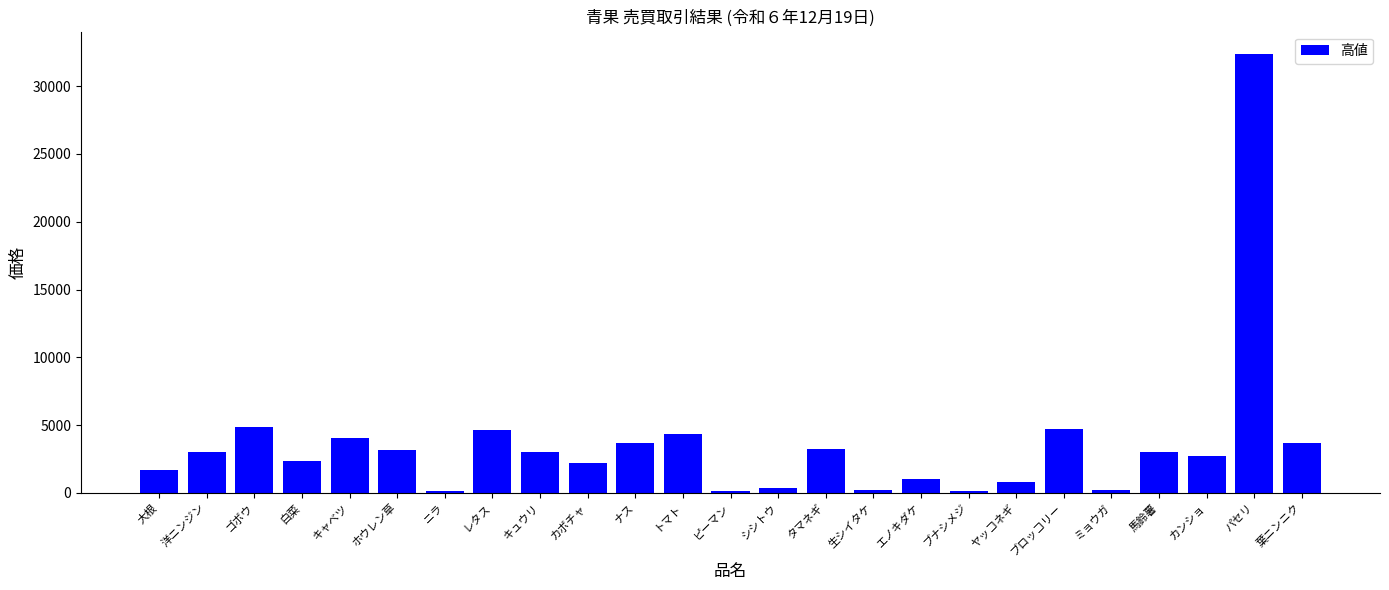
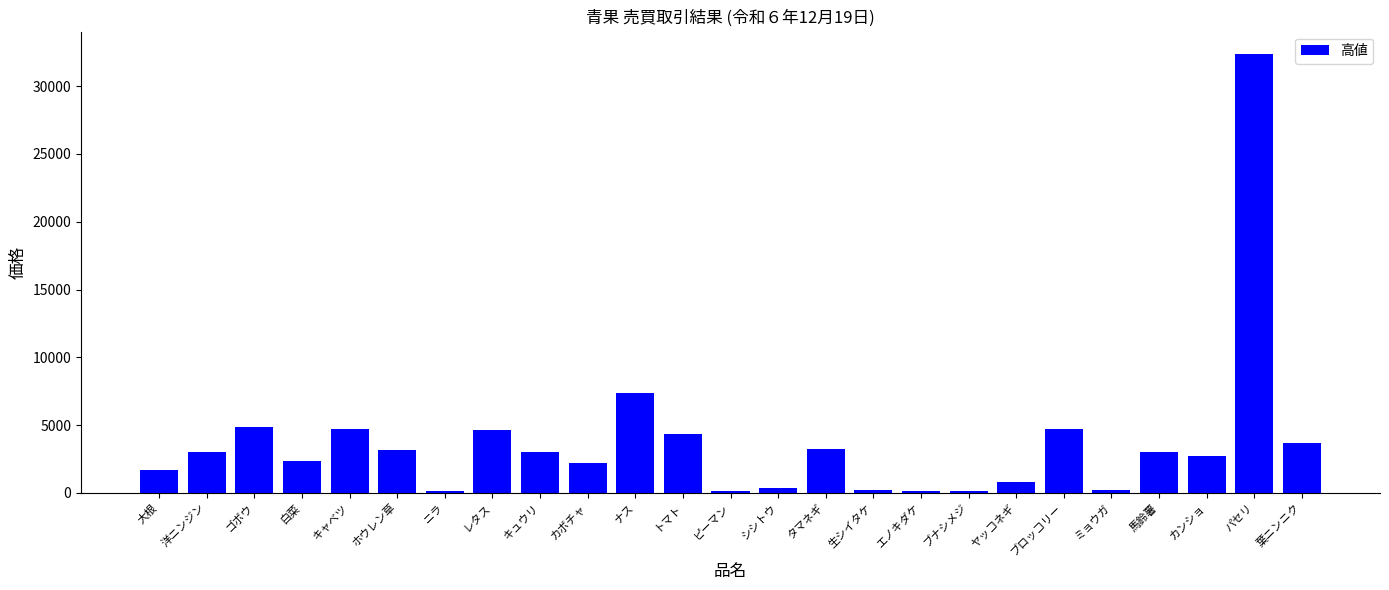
  {
    "大根": 1700,
    "洋ニンジン": 3000,
    "ゴボウ": 4900,
    "白菜": 2400,
-   "キャベツ": 4100,
+   "キャベツ": 4800,
    "ホウレン草": 3200,
    "レタス": 4600,
    "キュウリ": 3000,
    "カボチャ": 2200,
-   "ナス": 3700,
+   "ナス": 7300,
    "トマト": 4300,
    "シシトウ": 400,
    "タマネギ": 3200,
    "生シイタケ": 200,
-   "エノキダケ": 1000,
+   "エノキダケ": 200,
    "ヤッコネギ": 800,
    "ブロッコリー": 4800,
    "ミョウガ": 200,
    "馬鈴薯": 3000,
    "カンショ": 2700,
    "パセリ": 32400,
    "葉ニンニク": 3700
  }
